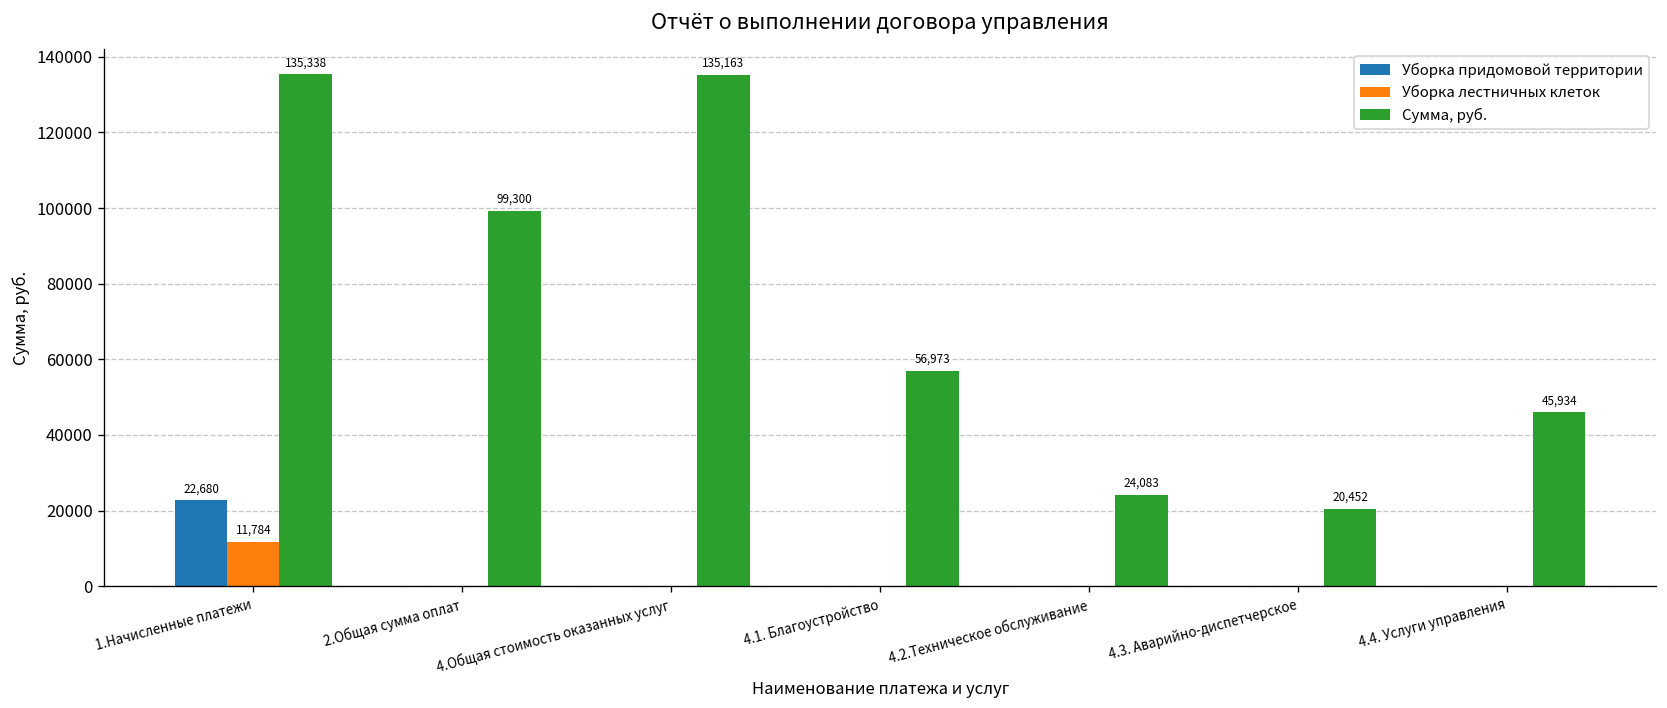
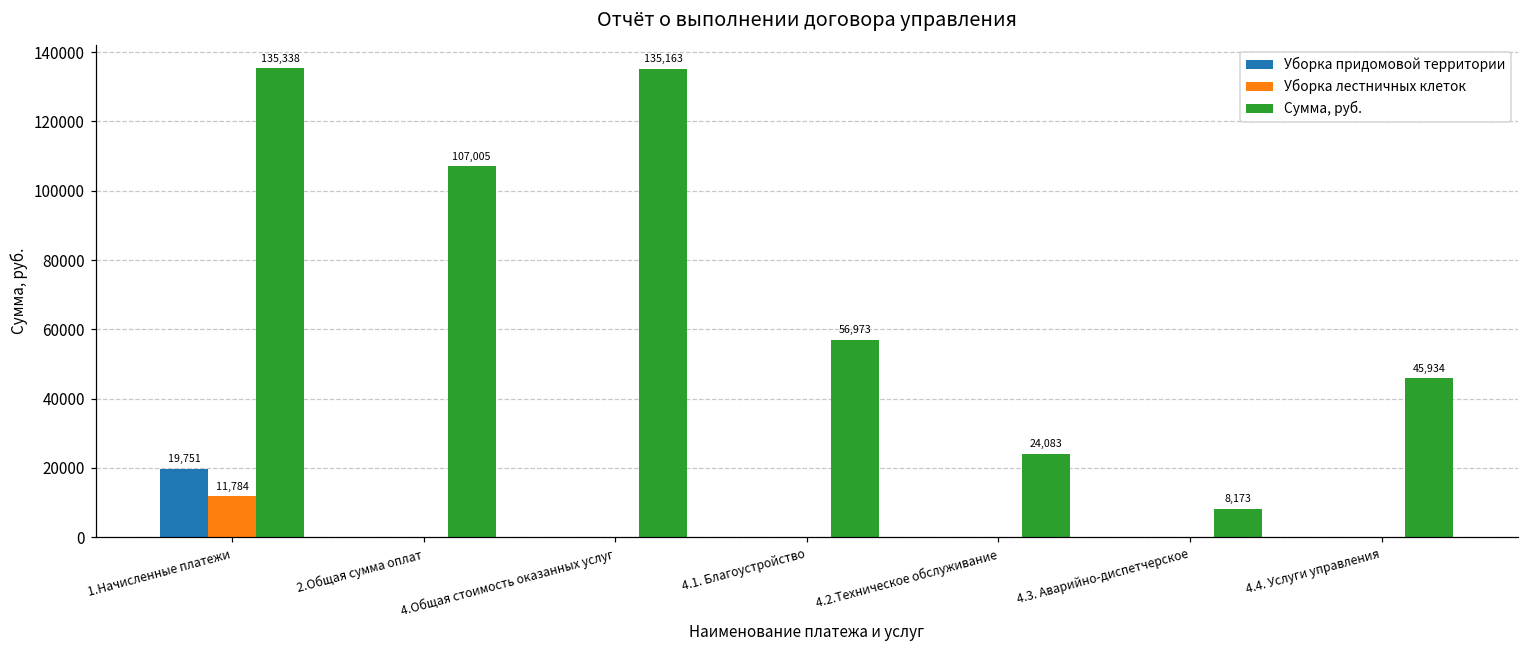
  {
    "Уборка придомовой территории": {
-     "1.Начисленные платежи": "22,680"
+     "1.Начисленные платежи": "19,751"
    },
    "Уборка лестничных клеток": {
      "1.Начисленные платежи": "11,784"
    },
    "Сумма, руб.": {
      "1.Начисленные платежи": "135,338",
-     "2.Общая сумма оплат": "99,300",
+     "2.Общая сумма оплат": "107,005",
      "4.Общая стоимость оказанных услуг": "135,163",
      "4.1. Благоустройство": "56,973",
      "4.2.Техническое обслуживание": "24,083",
-     "4.3. Аварийно-диспетчерское": "20,452",
+     "4.3. Аварийно-диспетчерское": "8,173",
      "4.4. Услуги управления": "45,934"
    }
  }
